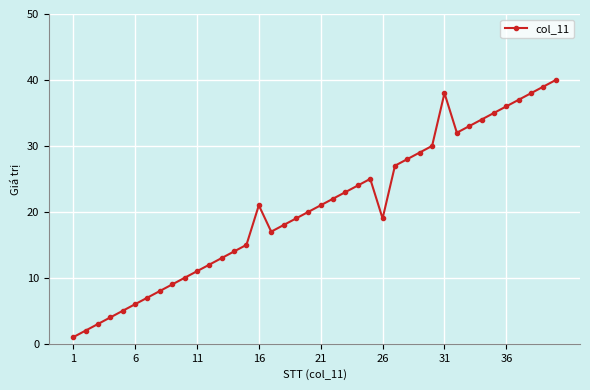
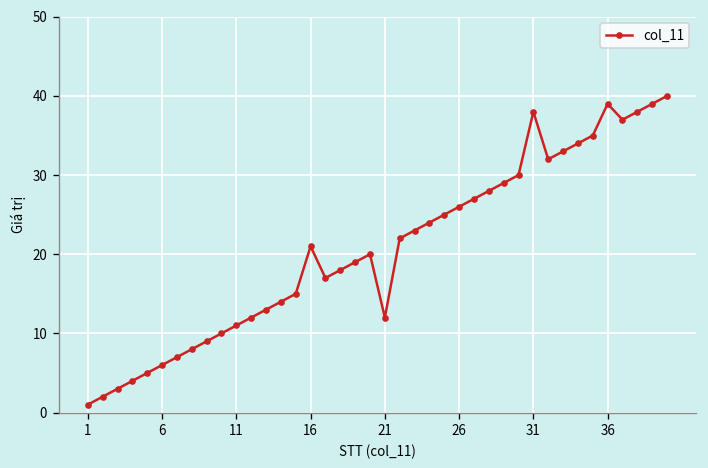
  {
    "1": 1,
    "6": 6,
    "11": 11,
    "16": 21,
-   "21": 21,
-   "26": 19,
+   "21": 12,
+   "26": 26,
    "31": 38,
-   "36": 36
+   "36": 39
  }
